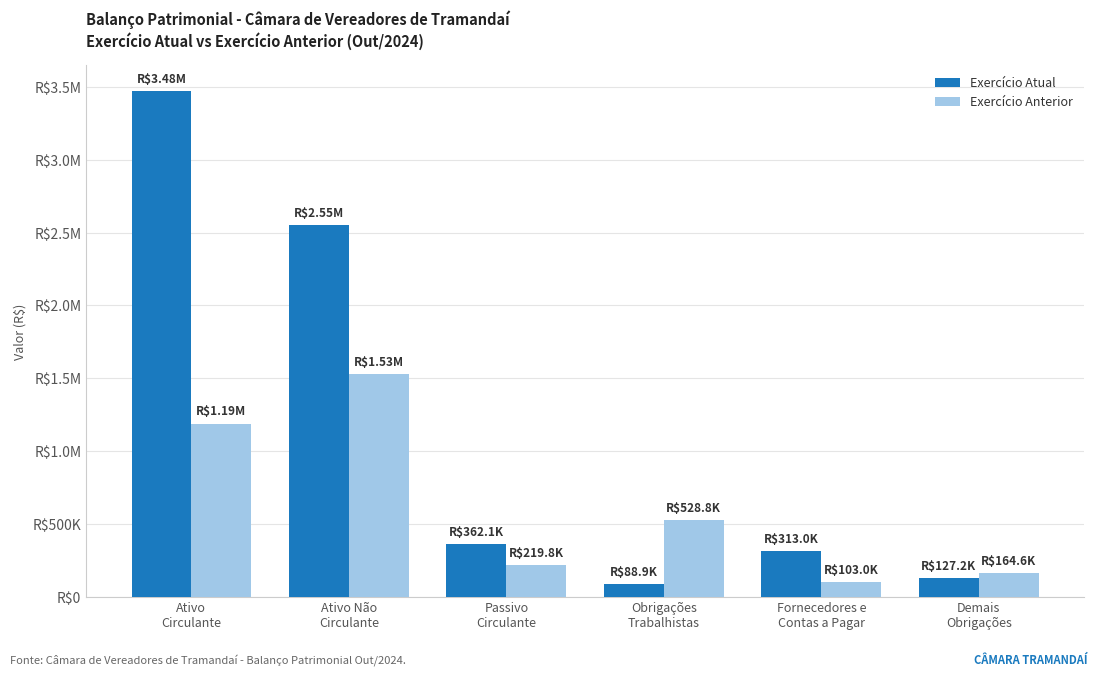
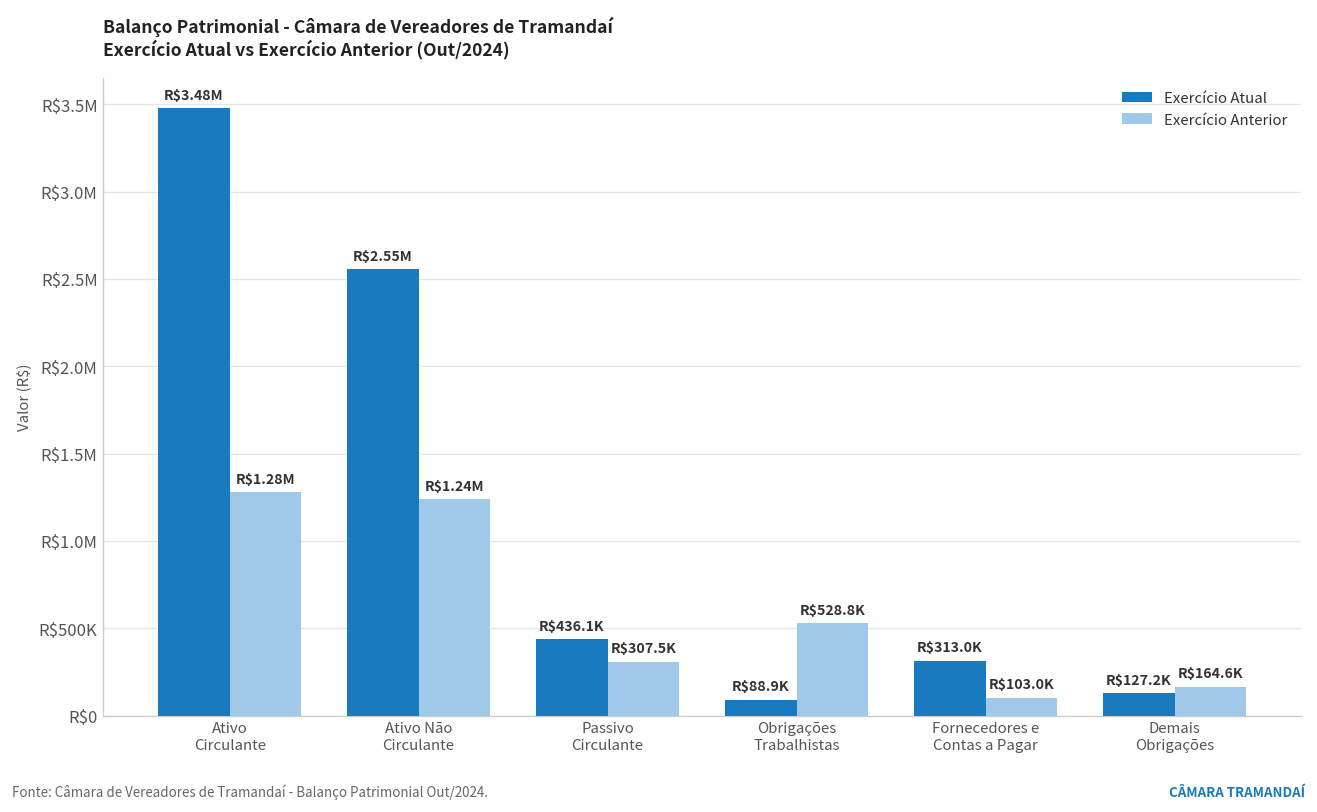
  {
    "Exercício Atual": {
      "Ativo Circulante": "$3.48M",
      "Ativo Não Circulante": "$2.55M",
-     "Passivo Circulante": "$362.1K",
+     "Passivo Circulante": "$436.1K",
      "Obrigações Trabalhistas": "$88.9K",
      "Fornecedores e Contas a Pagar": "$313.0K",
      "Demais Obrigações": "$127.2K"
    },
    "Exercício Anterior": {
-     "Ativo Circulante": "$1.19M",
-     "Ativo Não Circulante": "$1.53M",
-     "Passivo Circulante": "$219.8K",
+     "Ativo Circulante": "$1.28M",
+     "Ativo Não Circulante": "$1.24M",
+     "Passivo Circulante": "$307.5K",
      "Obrigações Trabalhistas": "$528.8K",
      "Fornecedores e Contas a Pagar": "$103.0K",
      "Demais Obrigações": "$164.6K"
    }
  }
